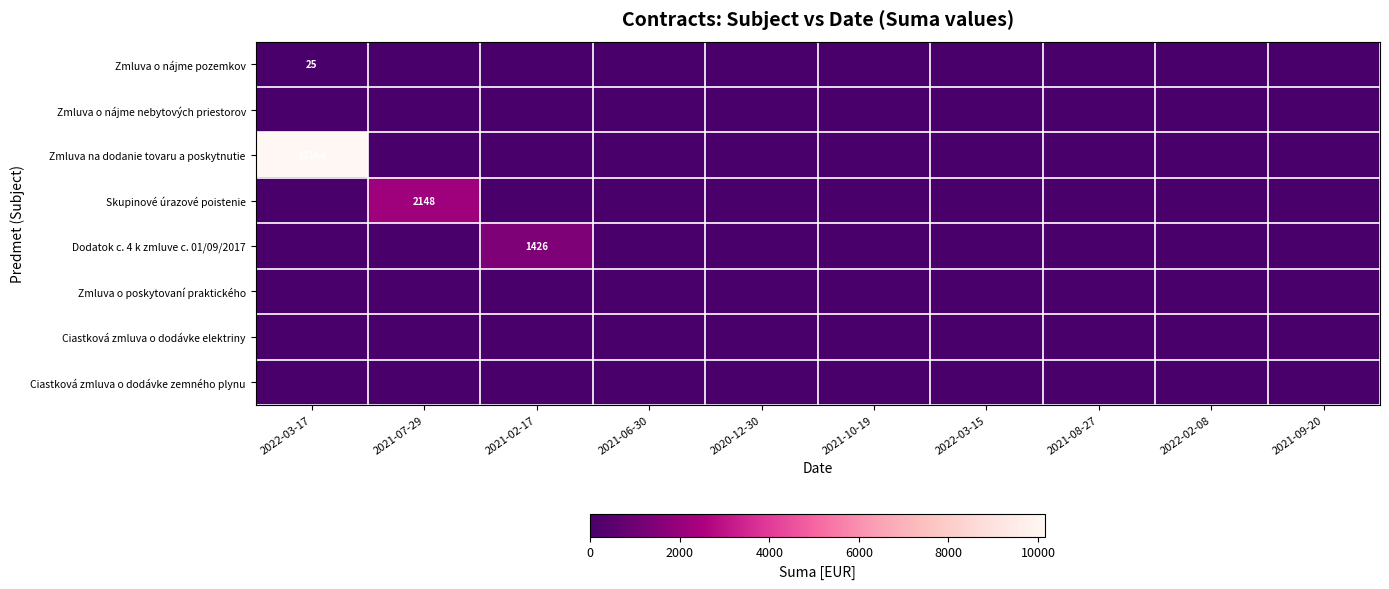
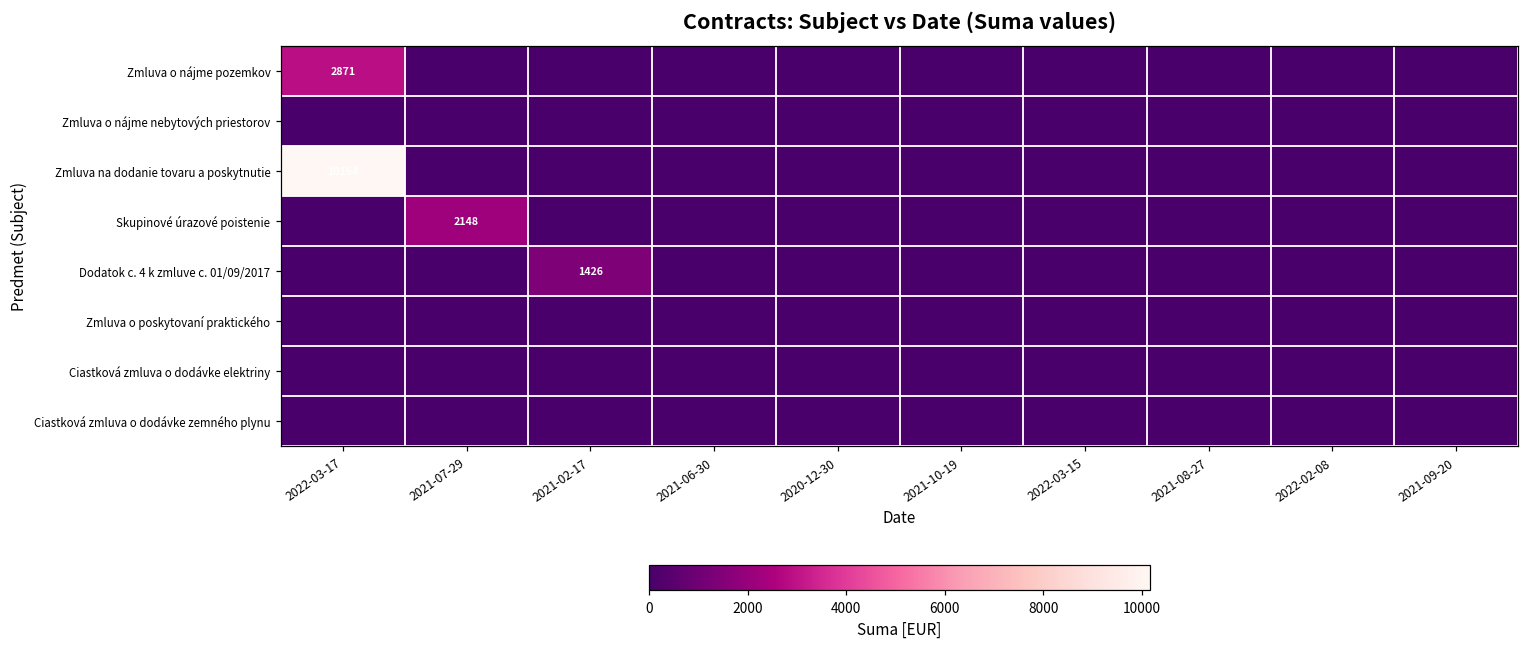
  {
    "Zmluva o nájme pozemkov": {
-     "2022-03-17": 25
+     "2022-03-17": 2871
    },
    "Skupinové úrazové poistenie": {
      "2021-07-29": 2148
    },
    "Dodatok c. 4 k zmluve c. 01/09/2017": {
      "2021-02-17": 1426
    }
  }
